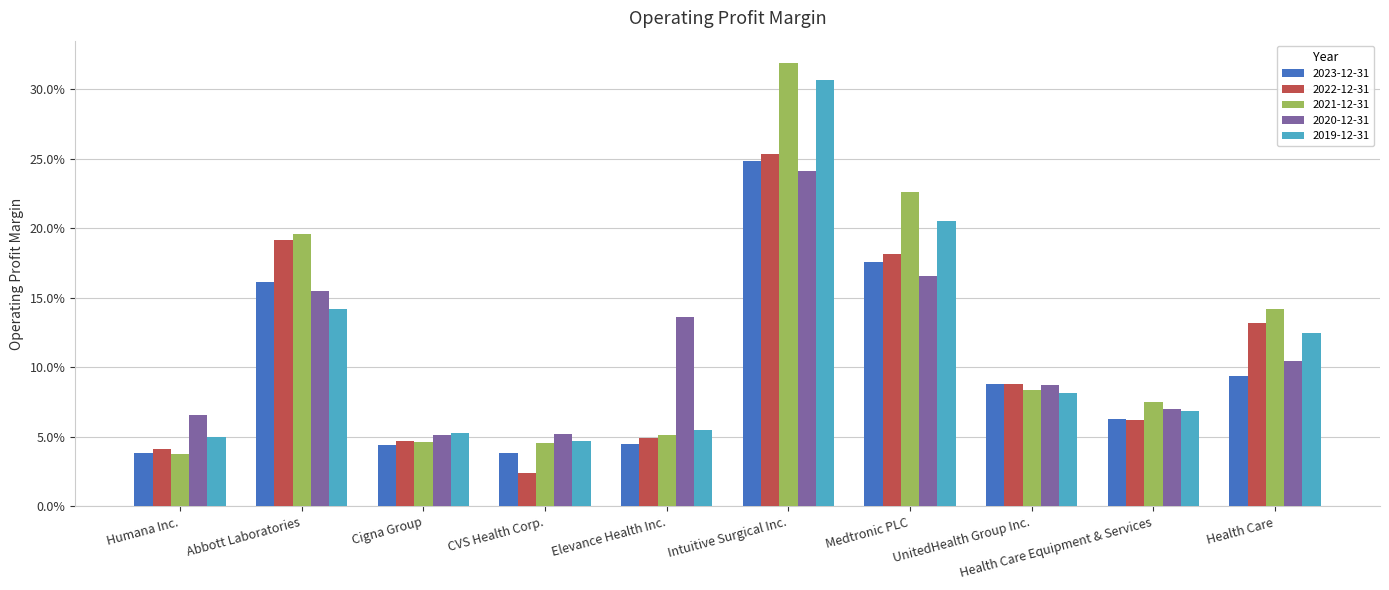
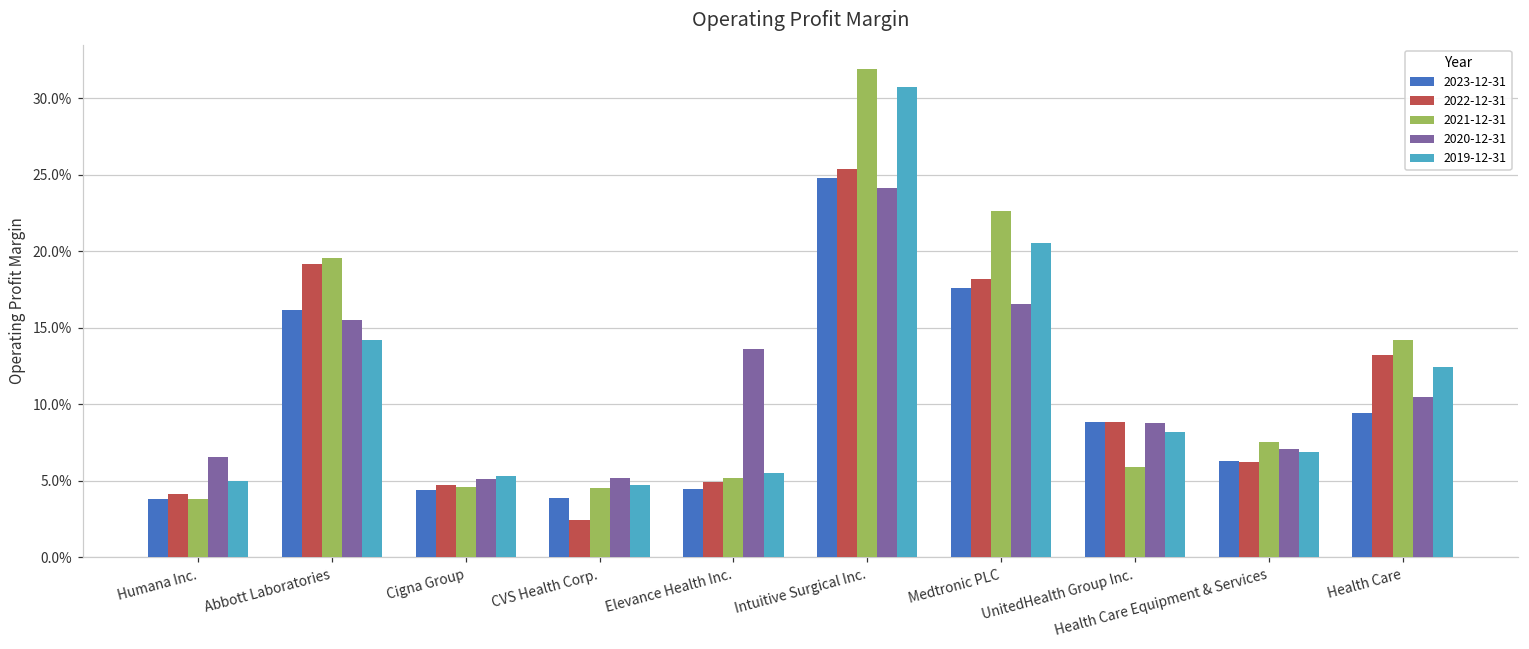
  {
    "2022-12-31": {
      "Humana Inc.": "4.1%",
      "Abbott Laboratories": "19.2%",
      "Cigna Group": "4.7%",
      "CVS Health Corp.": "2.4%",
      "Elevance Health Inc.": "4.9%",
      "Intuitive Surgical Inc.": "25.4%",
      "Medtronic PLC": "18.2%",
      "UnitedHealth Group Inc.": "8.8%",
      "Health Care Equipment & Services": "6.2%",
      "Health Care": "13.2%"
    },
    "2021-12-31": {
      "Humana Inc.": "3.8%",
      "Abbott Laboratories": "19.6%",
      "Cigna Group": "4.6%",
      "CVS Health Corp.": "4.5%",
      "Elevance Health Inc.": "5.1%",
      "Intuitive Surgical Inc.": "31.9%",
      "Medtronic PLC": "22.6%",
-     "UnitedHealth Group Inc.": "8.4%",
+     "UnitedHealth Group Inc.": "5.9%",
      "Health Care Equipment & Services": "7.5%",
      "Health Care": "14.2%"
    },
    "2020-12-31": {
      "Humana Inc.": "6.6%",
      "Abbott Laboratories": "15.5%",
      "Cigna Group": "5.1%",
      "CVS Health Corp.": "5.2%",
      "Elevance Health Inc.": "13.6%",
      "Intuitive Surgical Inc.": "24.1%",
      "Medtronic PLC": "16.6%",
      "UnitedHealth Group Inc.": "8.8%",
      "Health Care Equipment & Services": "7.0%",
      "Health Care": "10.5%"
    }
  }
